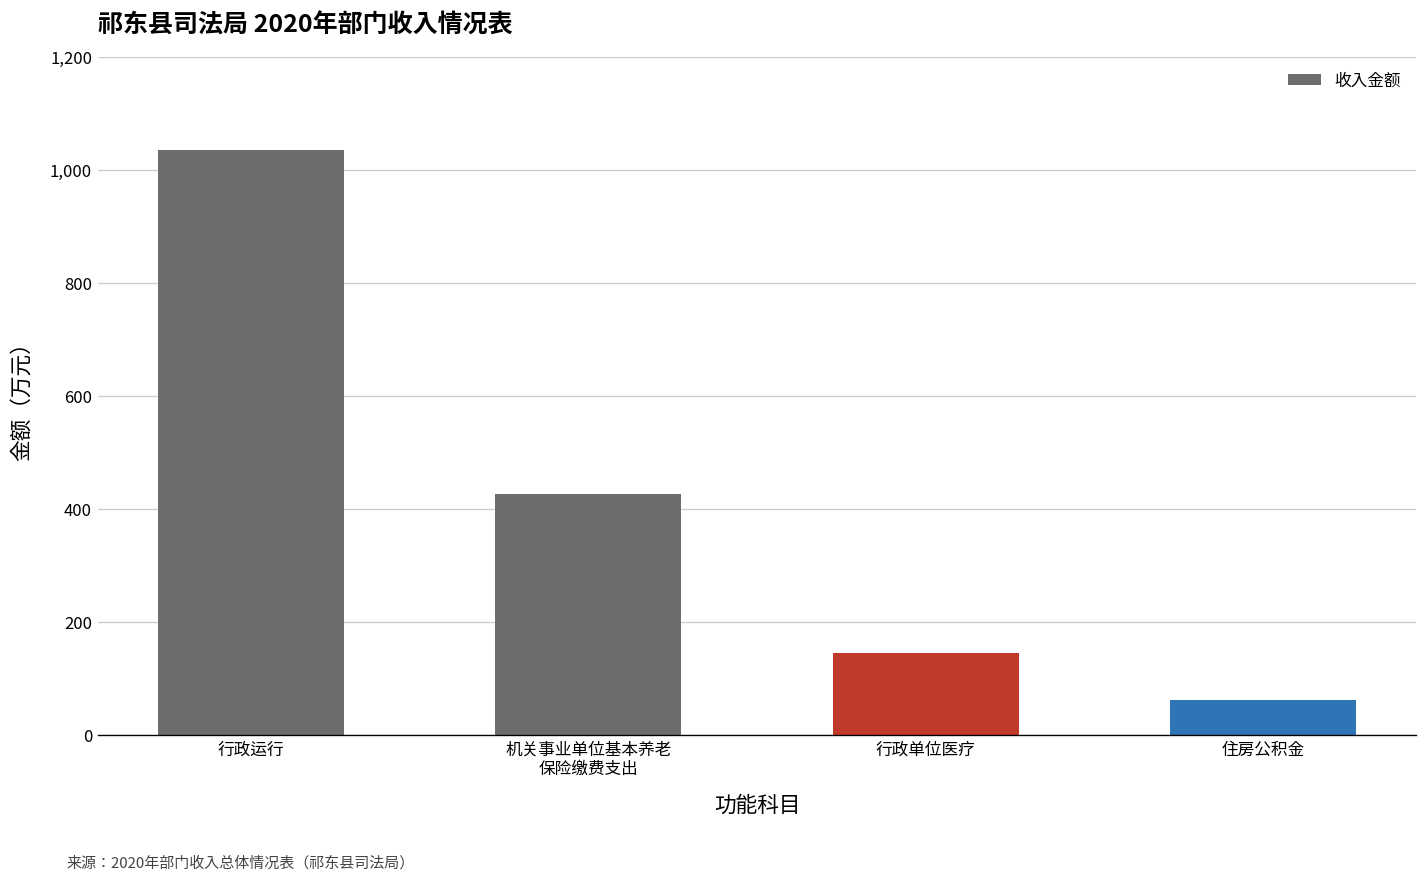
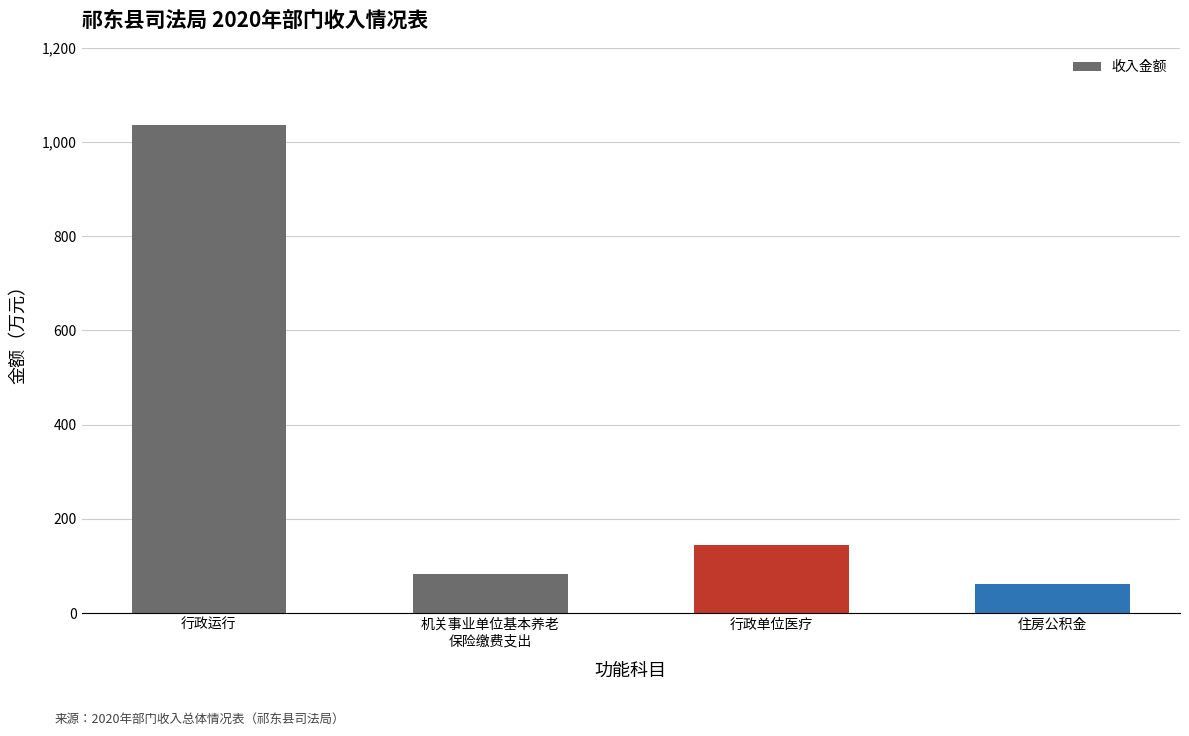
  {
    "行政运行": "1,040",
-   "机关事业单位基本养老 保险缴费支出": "430",
+   "机关事业单位基本养老 保险缴费支出": "80",
    "行政单位医疗": "150",
    "住房公积金": "60"
  }
